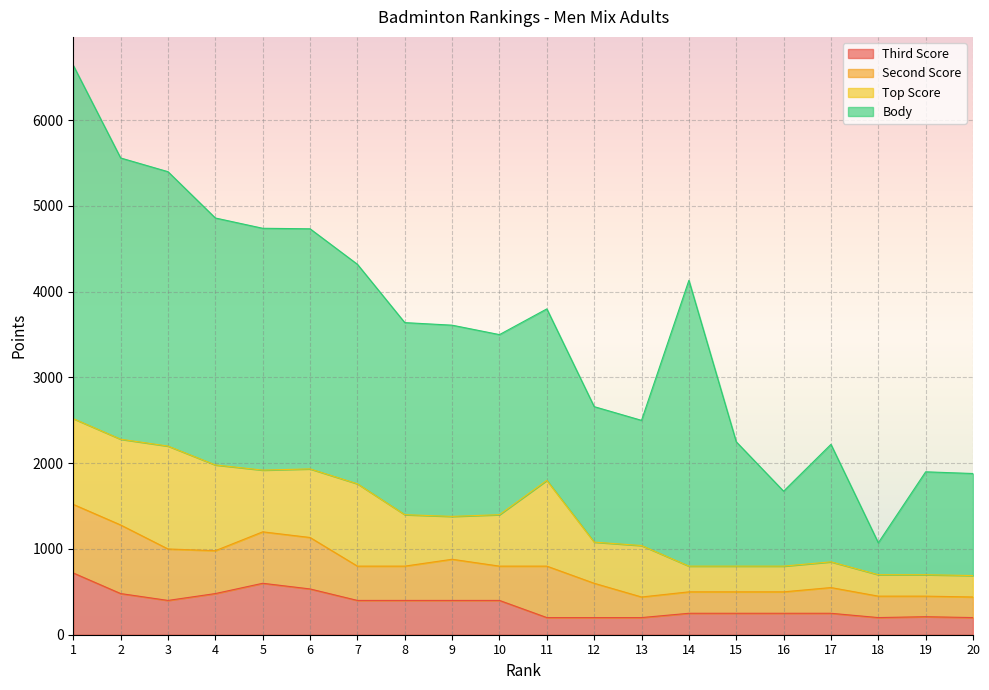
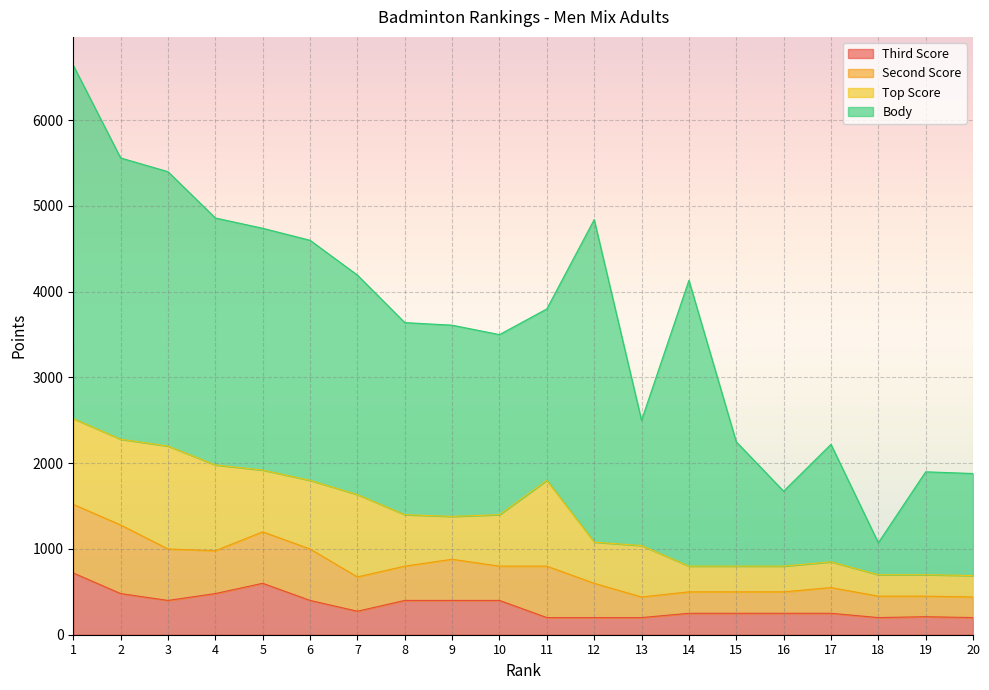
  {
    "Third Score": {
      "1": 700,
      "2": 500,
      "3": 400,
      "4": 500,
      "5": 600,
-     "6": 500,
-     "7": 400,
+     "6": 400,
+     "7": 300,
      "8": 400,
      "9": 400,
      "10": 400,
      "11": 200,
      "12": 200,
      "13": 200,
      "14": 300,
      "15": 300,
      "16": 300,
      "17": 300,
      "18": 200,
      "19": 200,
      "20": 200
    },
    "Body": {
      "1": 4100,
      "2": 3300,
      "3": 3200,
      "4": 2900,
      "5": 2800,
      "6": 2800,
      "7": 2600,
      "8": 2200,
      "9": 2200,
      "10": 2100,
      "11": 2000,
-     "12": 1600,
+     "12": 3800,
      "13": 1500,
      "14": 3300,
      "15": 1500,
      "16": 900,
      "17": 1400,
      "18": 400,
      "19": 1200,
      "20": 1200
    }
  }
